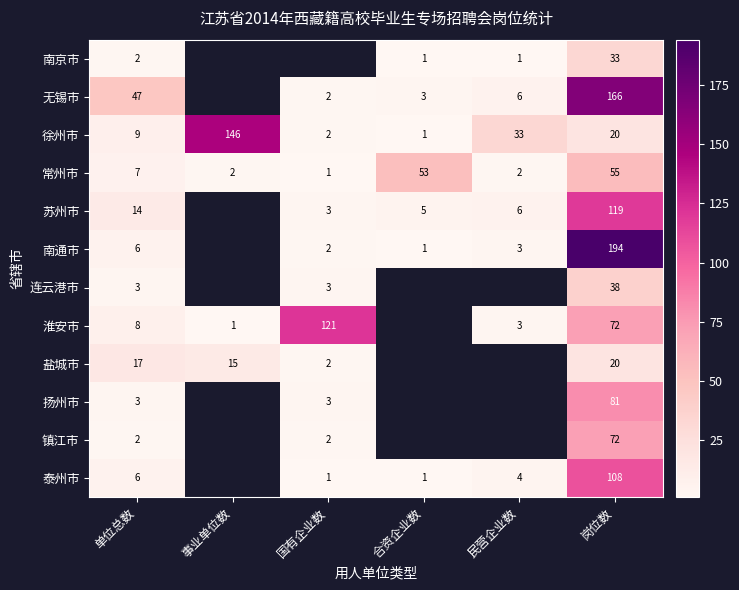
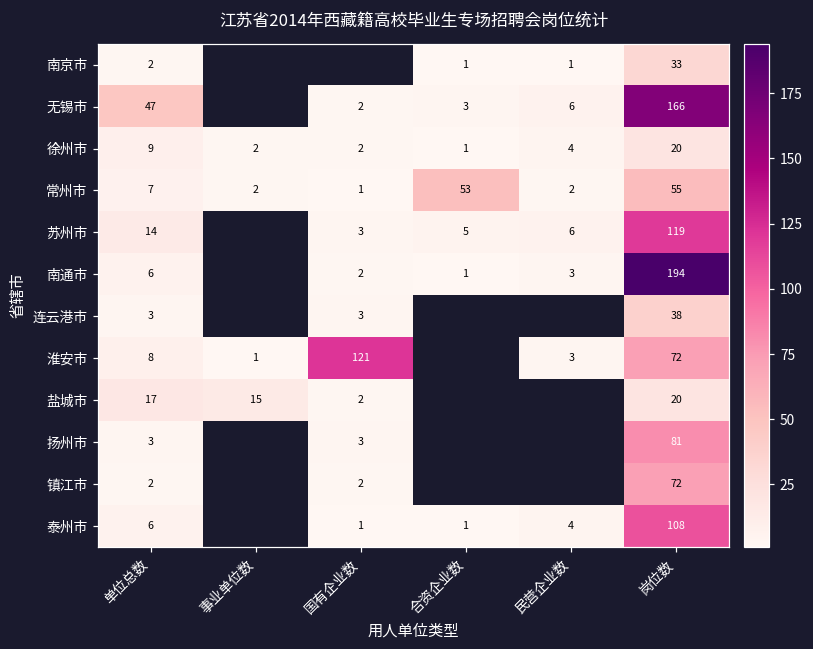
  {
    "南京市": {
      "单位总数": 2,
      "合资企业数": 1,
      "民营企业数": 1,
      "岗位数": 33
    },
    "无锡市": {
      "单位总数": 47,
      "国有企业数": 2,
      "合资企业数": 3,
      "民营企业数": 6,
      "岗位数": 166
    },
    "徐州市": {
      "单位总数": 9,
-     "事业单位数": 146,
+     "事业单位数": 2,
      "国有企业数": 2,
      "合资企业数": 1,
-     "民营企业数": 33,
+     "民营企业数": 4,
      "岗位数": 20
    },
    "常州市": {
      "单位总数": 7,
      "事业单位数": 2,
      "国有企业数": 1,
      "合资企业数": 53,
      "民营企业数": 2,
      "岗位数": 55
    },
    "苏州市": {
      "单位总数": 14,
      "国有企业数": 3,
      "合资企业数": 5,
      "民营企业数": 6,
      "岗位数": 119
    },
    "南通市": {
      "单位总数": 6,
      "国有企业数": 2,
      "合资企业数": 1,
      "民营企业数": 3,
      "岗位数": 194
    },
    "连云港市": {
      "单位总数": 3,
      "国有企业数": 3,
      "岗位数": 38
    },
    "淮安市": {
      "单位总数": 8,
      "事业单位数": 1,
      "国有企业数": 121,
      "民营企业数": 3,
      "岗位数": 72
    },
    "盐城市": {
      "单位总数": 17,
      "事业单位数": 15,
      "国有企业数": 2,
      "岗位数": 20
    },
    "扬州市": {
      "单位总数": 3,
      "国有企业数": 3,
      "岗位数": 81
    },
    "镇江市": {
      "单位总数": 2,
      "国有企业数": 2,
      "岗位数": 72
    },
    "泰州市": {
      "单位总数": 6,
      "国有企业数": 1,
      "合资企业数": 1,
      "民营企业数": 4,
      "岗位数": 108
    }
  }
